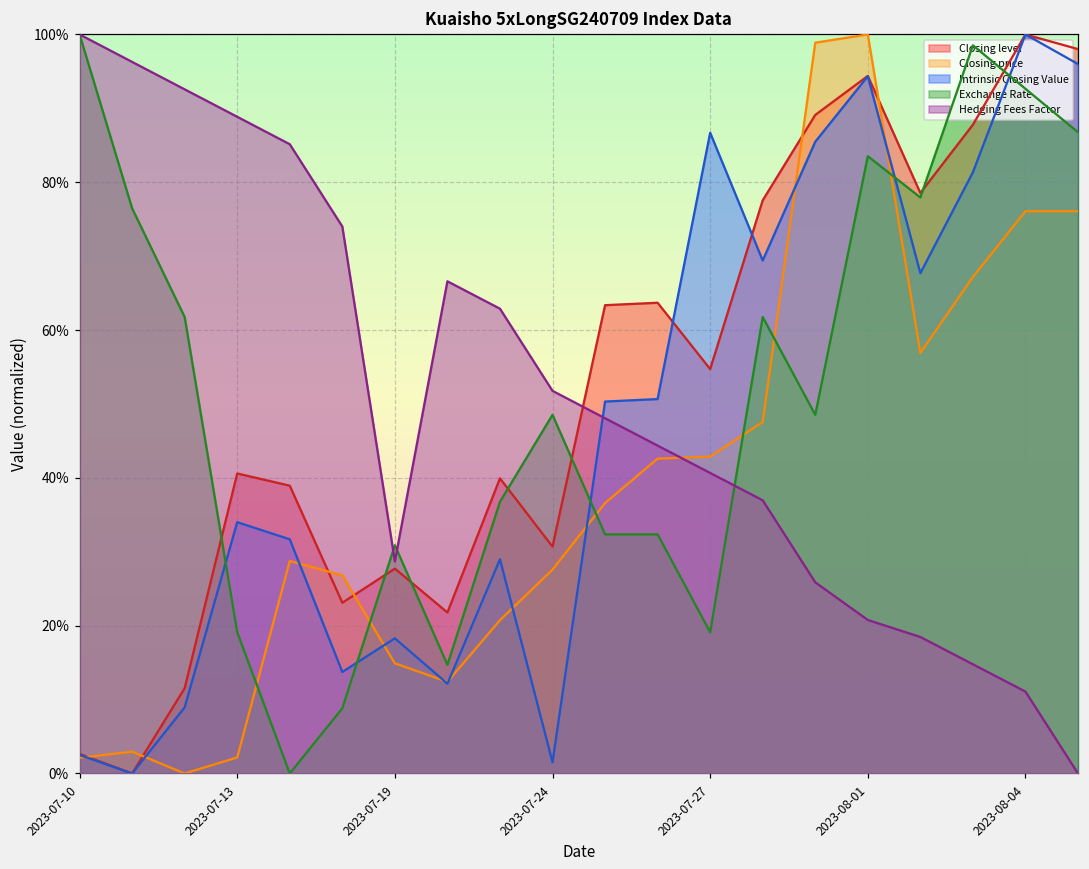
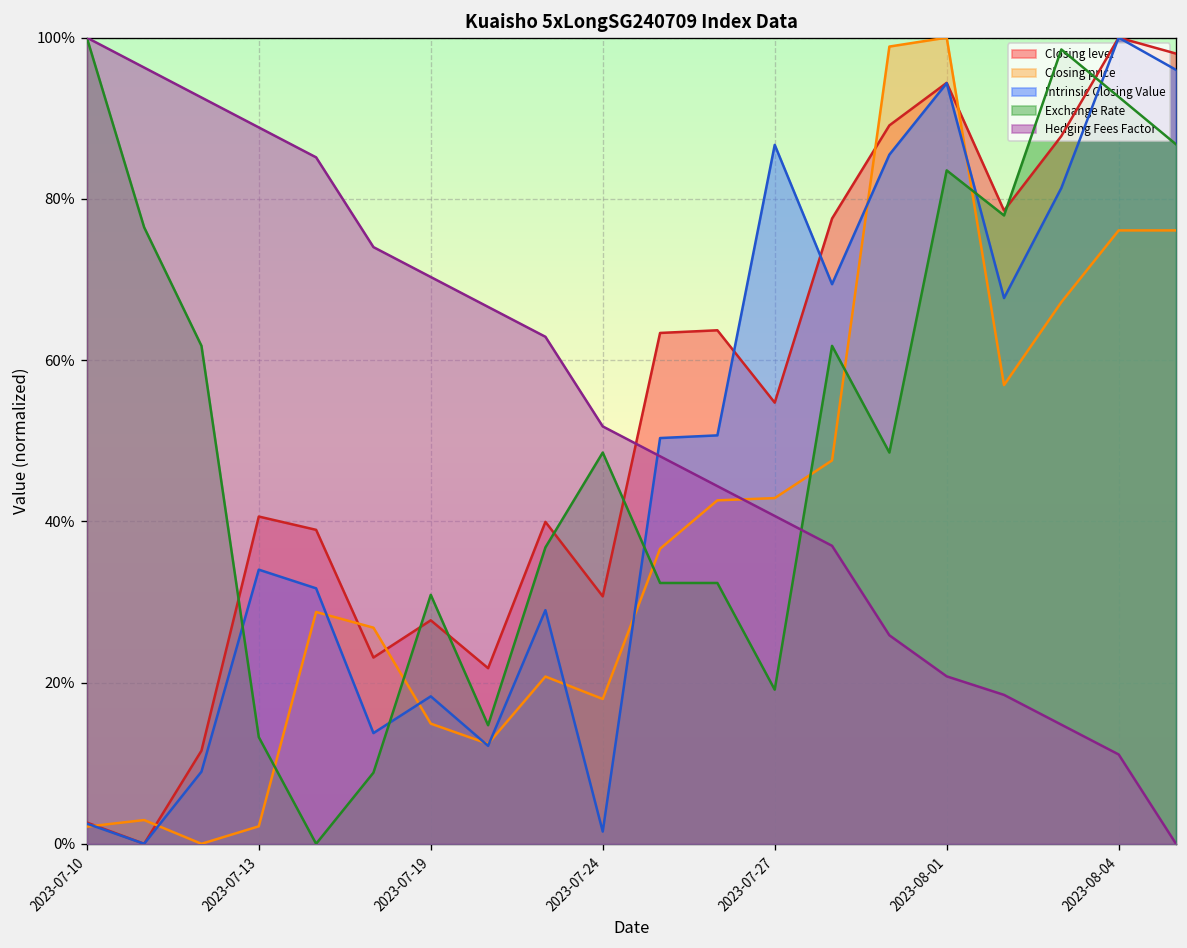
  {
    "Closing level": {
      "2023-07-13": "41%",
      "2023-07-19": "28%",
      "2023-07-24": "31%",
      "2023-07-27": "55%"
    },
    "Closing price": {
      "2023-07-10": "2%",
      "2023-07-13": "2%",
      "2023-07-19": "15%",
-     "2023-07-24": "28%",
+     "2023-07-24": "18%",
      "2023-07-27": "43%",
      "2023-08-01": "100%",
      "2023-08-04": "76%"
    },
    "Intrinsic Closing Value": {
      "2023-07-13": "34%",
      "2023-07-19": "18%",
      "2023-07-24": "2%",
      "2023-07-27": "87%"
    },
    "Exchange Rate": {
-     "2023-07-13": "19%",
+     "2023-07-13": "13%",
      "2023-07-19": "31%",
      "2023-07-24": "49%",
      "2023-07-27": "19%",
      "2023-08-01": "84%"
    },
    "Hedging Fees Factor": {
      "2023-07-13": "89%",
-     "2023-07-19": "29%",
+     "2023-07-19": "70%",
      "2023-07-24": "52%",
      "2023-07-27": "41%",
      "2023-08-01": "21%",
      "2023-08-04": "11%"
    }
  }
